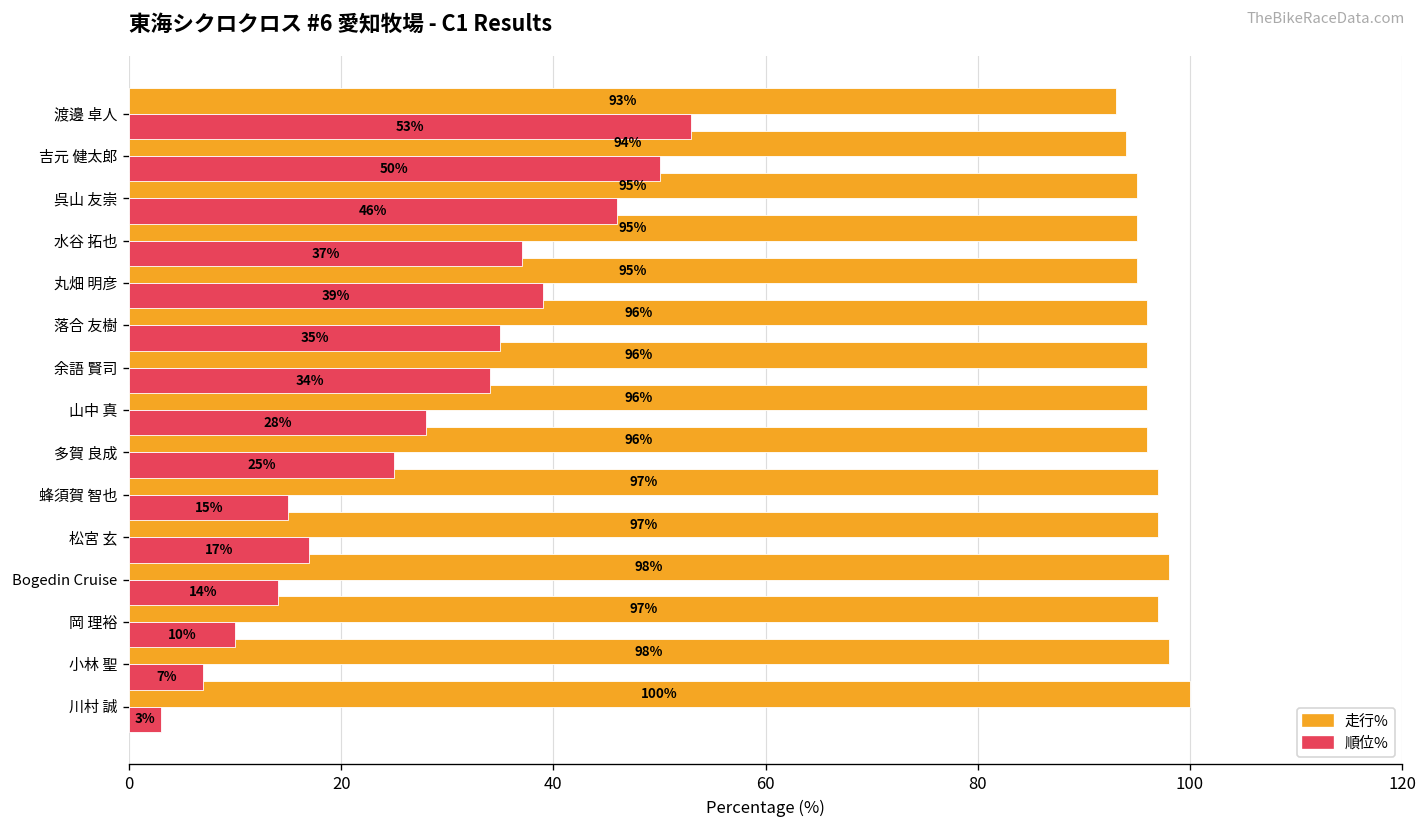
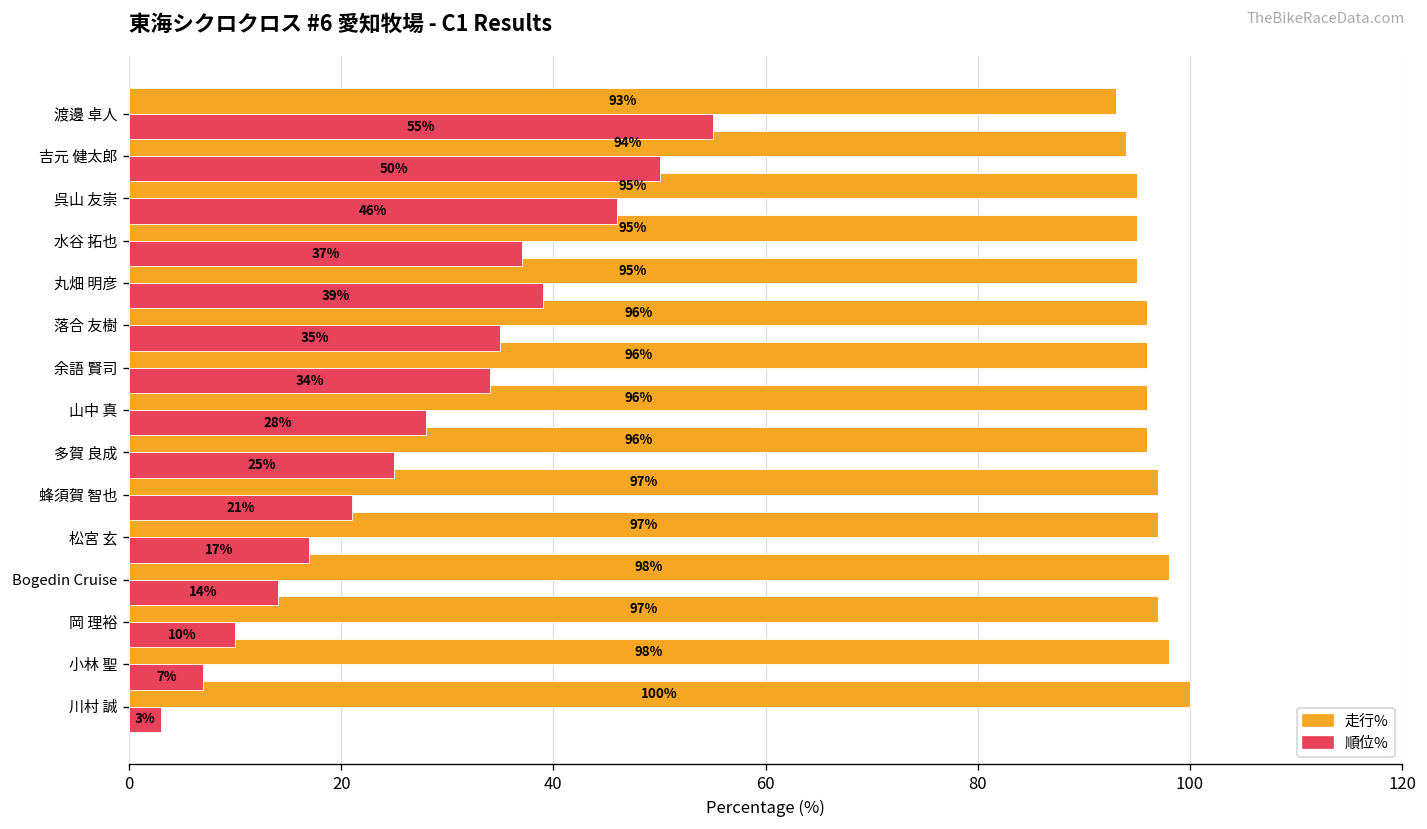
  {
    "走行%": {
      "渡邊 卓人": "93%",
      "吉元 健太郎": "94%",
      "呉山 友崇": "95%",
      "水谷 拓也": "95%",
      "丸畑 明彦": "95%",
      "落合 友樹": "96%",
      "余語 賢司": "96%",
      "山中 真": "96%",
      "多賀 良成": "96%",
      "蜂須賀 智也": "97%",
      "松宮 玄": "97%",
      "Bogedin Cruise": "98%",
      "岡 理裕": "97%",
      "小林 聖": "98%",
      "川村 誠": "100%"
    },
    "順位%": {
-     "渡邊 卓人": "53%",
+     "渡邊 卓人": "55%",
      "吉元 健太郎": "50%",
      "呉山 友崇": "46%",
      "水谷 拓也": "37%",
      "丸畑 明彦": "39%",
      "落合 友樹": "35%",
      "余語 賢司": "34%",
      "山中 真": "28%",
      "多賀 良成": "25%",
-     "蜂須賀 智也": "15%",
+     "蜂須賀 智也": "21%",
      "松宮 玄": "17%",
      "Bogedin Cruise": "14%",
      "岡 理裕": "10%",
      "小林 聖": "7%",
      "川村 誠": "3%"
    }
  }
